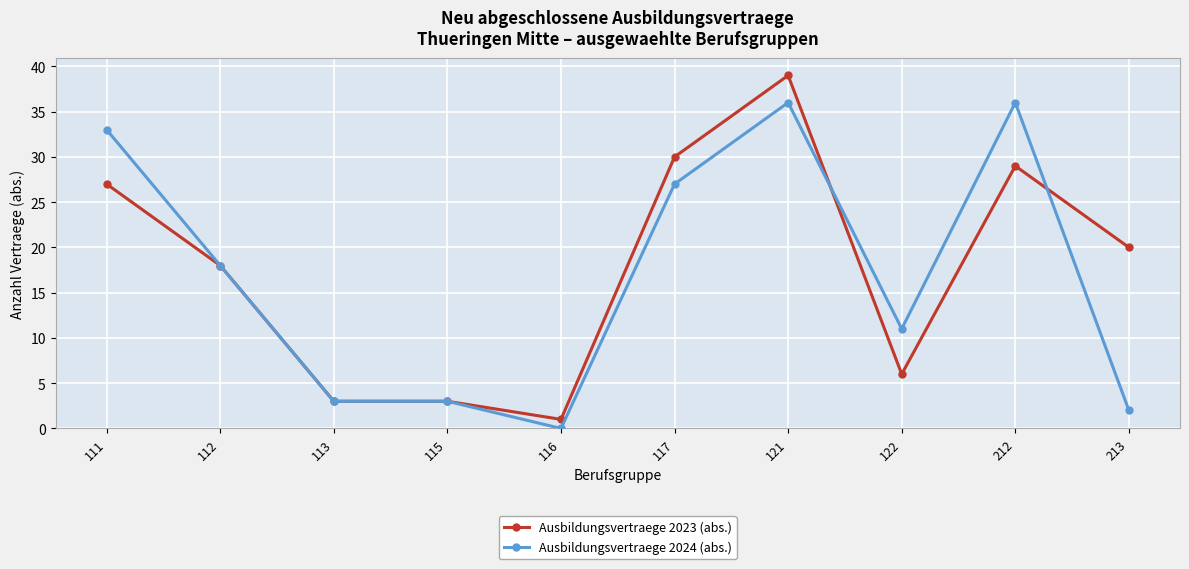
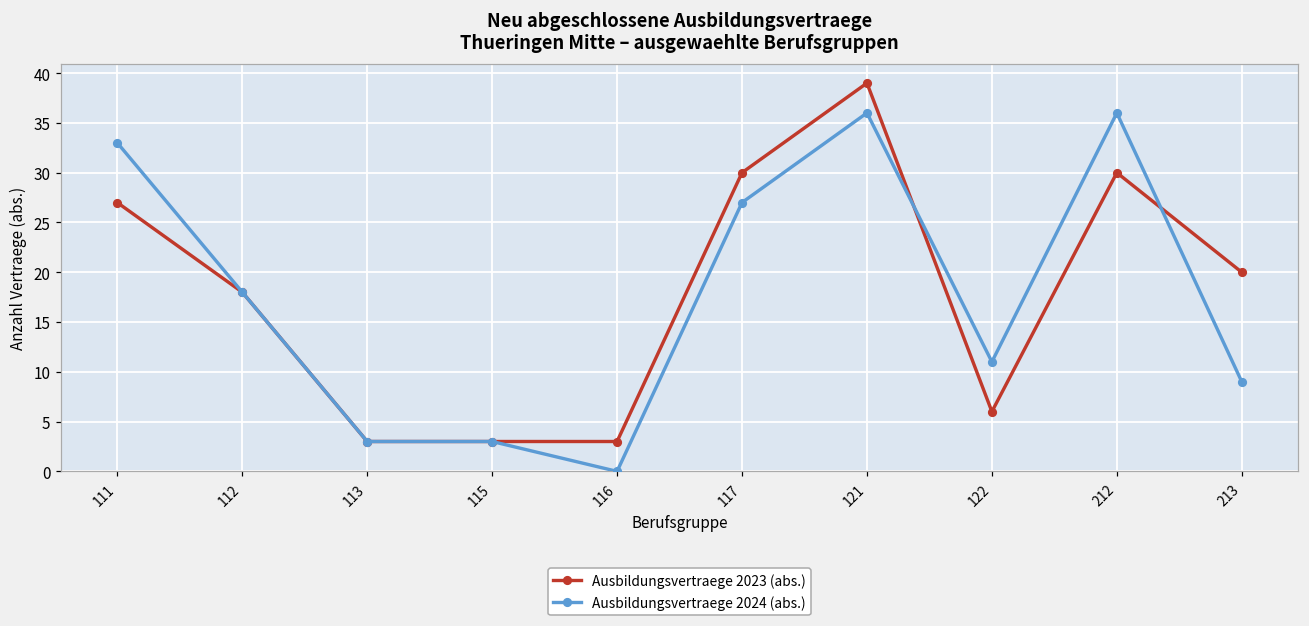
  {
    "Ausbildungsvertraege 2023 (abs.)": {
      "111": 27,
-     "116": 1,
+     "116": 3,
      "117": 30,
      "121": 39,
      "122": 6,
-     "212": 29,
+     "212": 30,
      "213": 20
    },
    "Ausbildungsvertraege 2024 (abs.)": {
      "111": 33,
      "116": 0,
      "117": 27,
      "121": 36,
      "122": 11,
      "212": 36,
-     "213": 2
+     "213": 9
    }
  }
